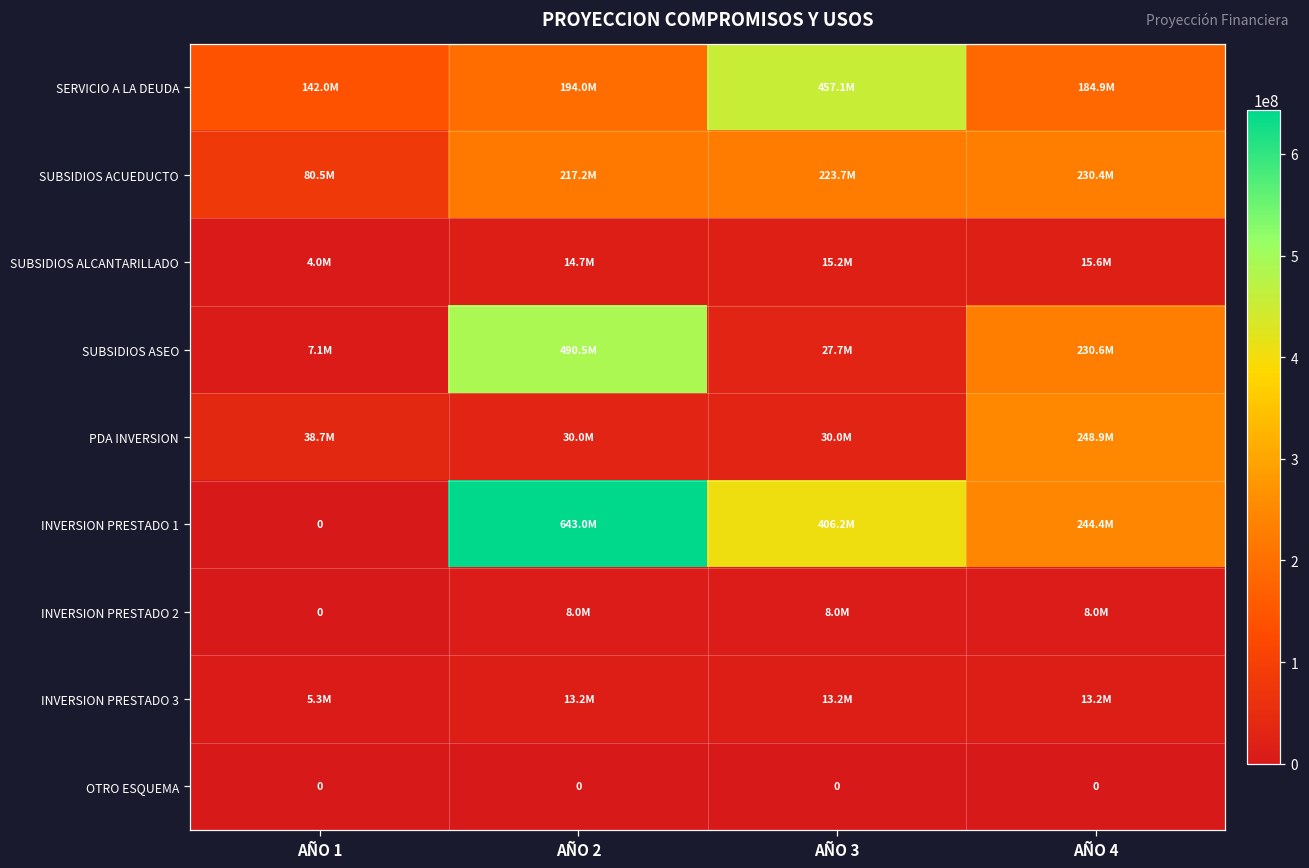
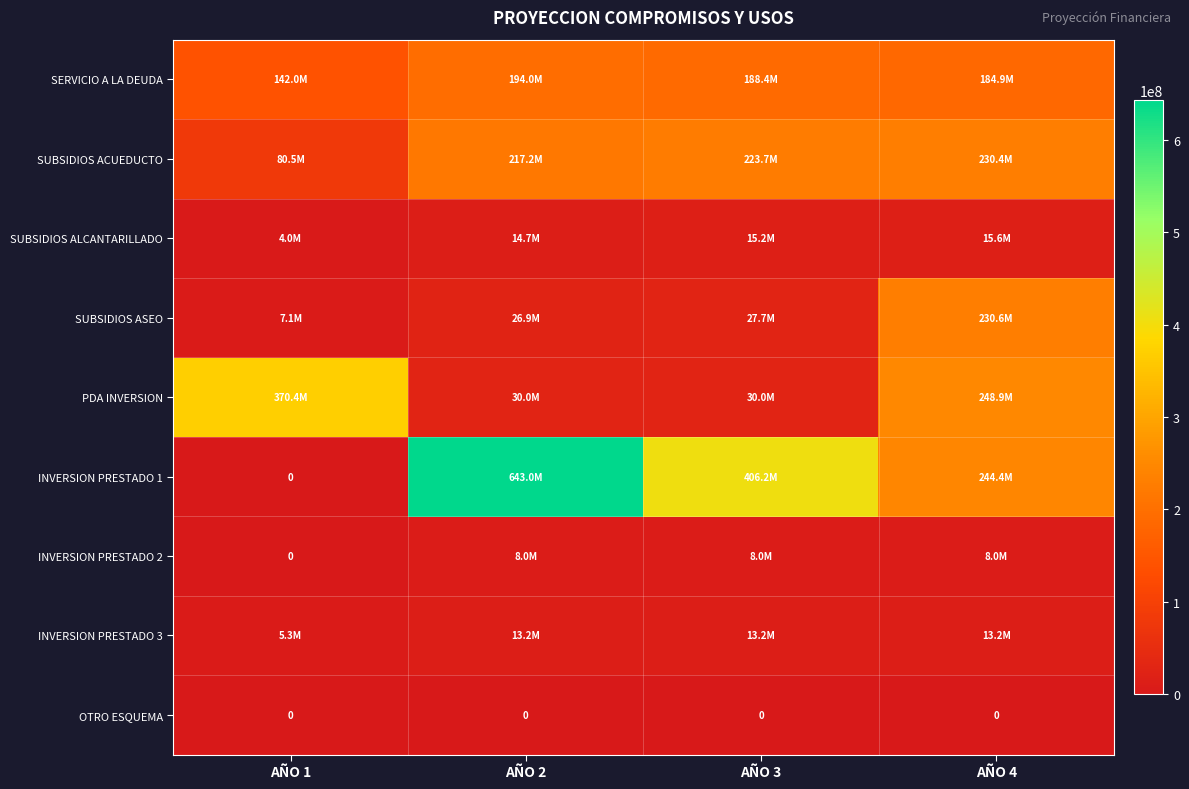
  {
    "SERVICIO A LA DEUDA": {
-     "AÑO 3": "457.1M"
+     "AÑO 3": "188.4M"
    },
    "SUBSIDIOS ASEO": {
-     "AÑO 2": "490.5M"
+     "AÑO 2": "26.9M"
    },
    "PDA INVERSION": {
-     "AÑO 1": "38.7M"
+     "AÑO 1": "370.4M"
    }
  }
